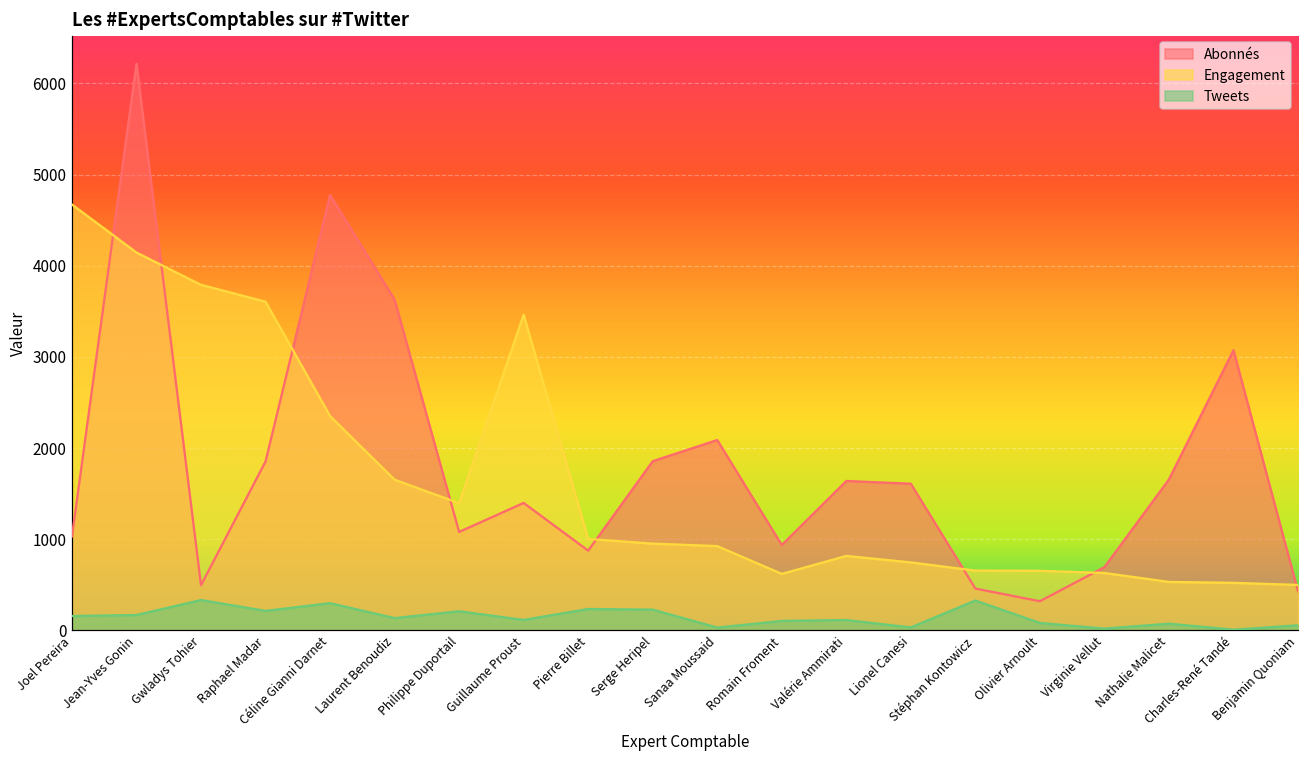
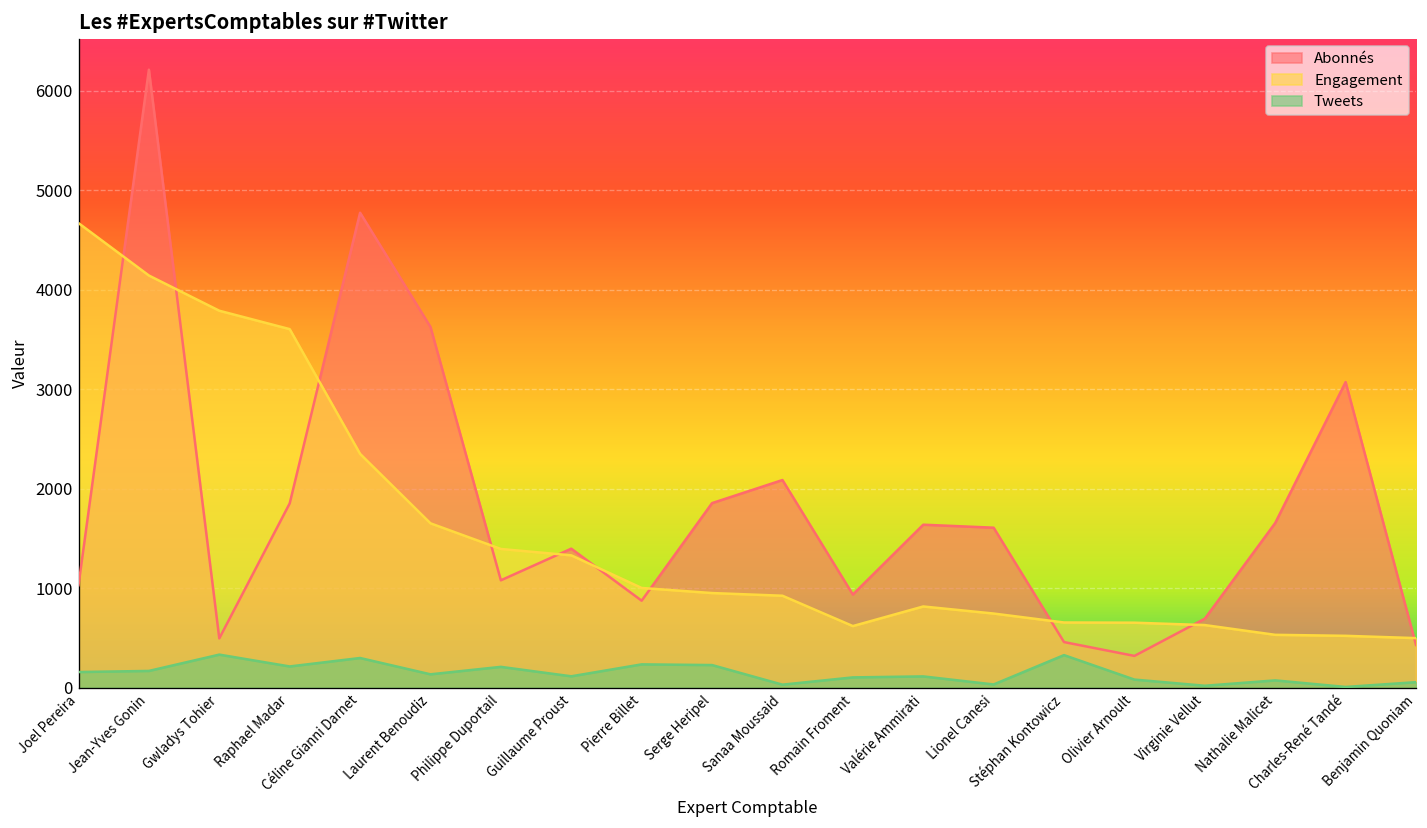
  {
    "Abonnés": {
      "Joel Pereira": 1000,
      "Jean-Yves Gonin": 6200,
      "Gwladys Tohier": 500,
      "Raphael Madar": 1900,
      "Céline Gianni Darnet": 4800,
      "Laurent Benoudiz": 3600,
      "Philippe Duportail": 1100,
      "Guillaume Proust": 1400,
      "Pierre Billet": 900,
      "Serge Heripel": 1900,
      "Sanaa Moussaid": 2100,
      "Romain Froment": 900,
      "Valérie Ammirati": 1600,
      "Lionel Canesi": 1600,
      "Stéphan Kontowicz": 500,
      "Olivier Arnoult": 300,
      "Virginie Vellut": 700,
      "Nathalie Malicet": 1700,
      "Charles-René Tandé": 3100,
      "Benjamin Quoniam": 400
    },
    "Engagement": {
      "Joel Pereira": 4700,
      "Jean-Yves Gonin": 4100,
      "Gwladys Tohier": 3800,
      "Raphael Madar": 3600,
      "Céline Gianni Darnet": 2400,
      "Laurent Benoudiz": 1700,
      "Philippe Duportail": 1400,
-     "Guillaume Proust": 3500,
+     "Guillaume Proust": 1300,
      "Pierre Billet": 1000,
      "Serge Heripel": 1000,
      "Sanaa Moussaid": 900,
      "Romain Froment": 600,
      "Valérie Ammirati": 800,
      "Lionel Canesi": 700,
      "Stéphan Kontowicz": 700,
      "Olivier Arnoult": 700,
      "Virginie Vellut": 600,
      "Nathalie Malicet": 500,
      "Charles-René Tandé": 500,
      "Benjamin Quoniam": 500
    },
    "Tweets": {
      "Joel Pereira": 200,
      "Jean-Yves Gonin": 200,
      "Gwladys Tohier": 300,
      "Raphael Madar": 200,
      "Céline Gianni Darnet": 300,
      "Laurent Benoudiz": 100,
      "Philippe Duportail": 200,
      "Guillaume Proust": 100,
      "Pierre Billet": 200,
      "Serge Heripel": 200,
      "Sanaa Moussaid": 0,
      "Romain Froment": 100,
      "Valérie Ammirati": 100,
      "Lionel Canesi": 0,
      "Stéphan Kontowicz": 300,
      "Olivier Arnoult": 100,
      "Virginie Vellut": 0,
      "Nathalie Malicet": 100,
      "Charles-René Tandé": 0,
      "Benjamin Quoniam": 100
    }
  }
